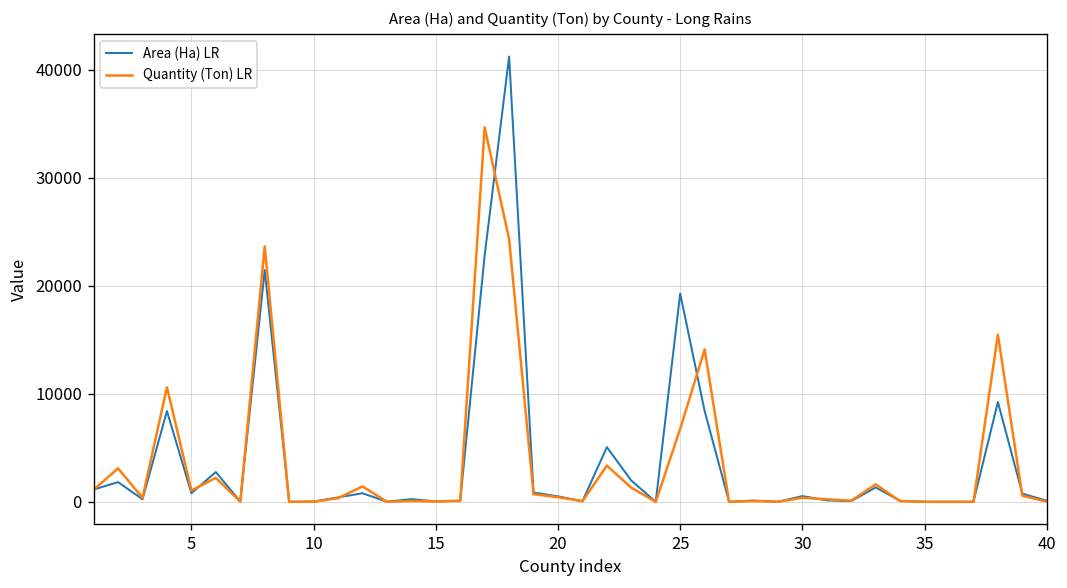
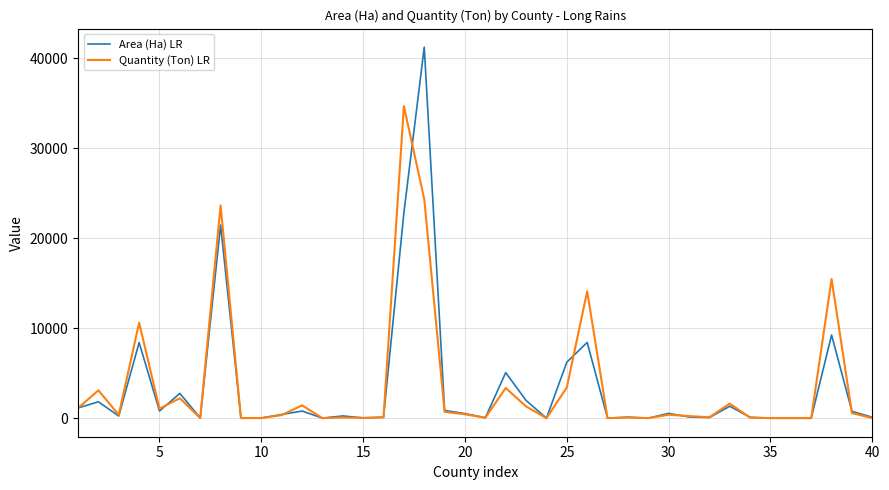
  {
    "Area (Ha) LR": {
-     "25": 19000
+     "25": 6000
    },
    "Quantity (Ton) LR": {
-     "25": 7000
+     "25": 3000
    }
  }
